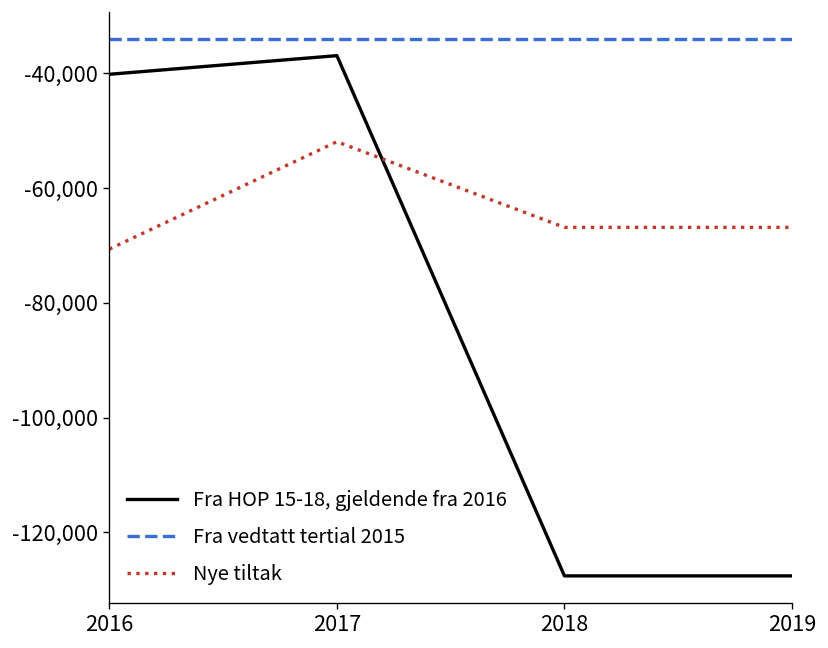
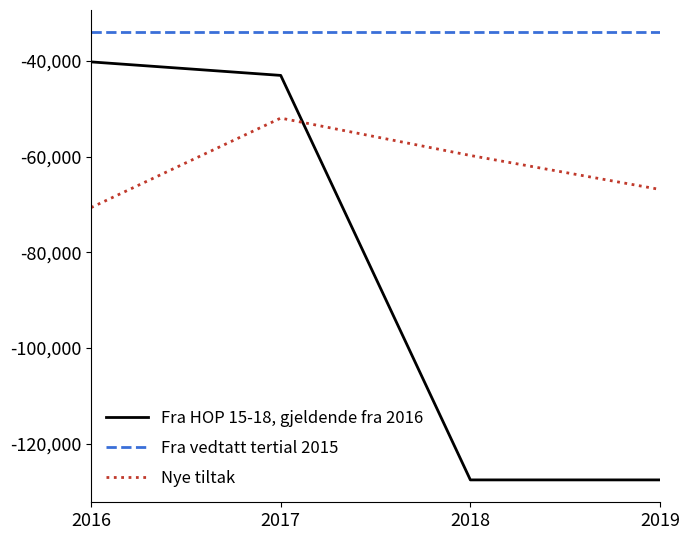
  {
    "Fra HOP 15-18, gjeldende fra 2016": {
      "2016": "-40,000",
-     "2017": "-37,000",
+     "2017": "-43,000",
      "2018": "-128,000",
      "2019": "-128,000"
    },
    "Fra vedtatt tertial 2015": {
      "2016": "-34,000",
      "2017": "-34,000",
      "2018": "-34,000",
      "2019": "-34,000"
    },
    "Nye tiltak": {
      "2016": "-71,000",
      "2017": "-52,000",
-     "2018": "-67,000",
+     "2018": "-60,000",
      "2019": "-67,000"
    }
  }
